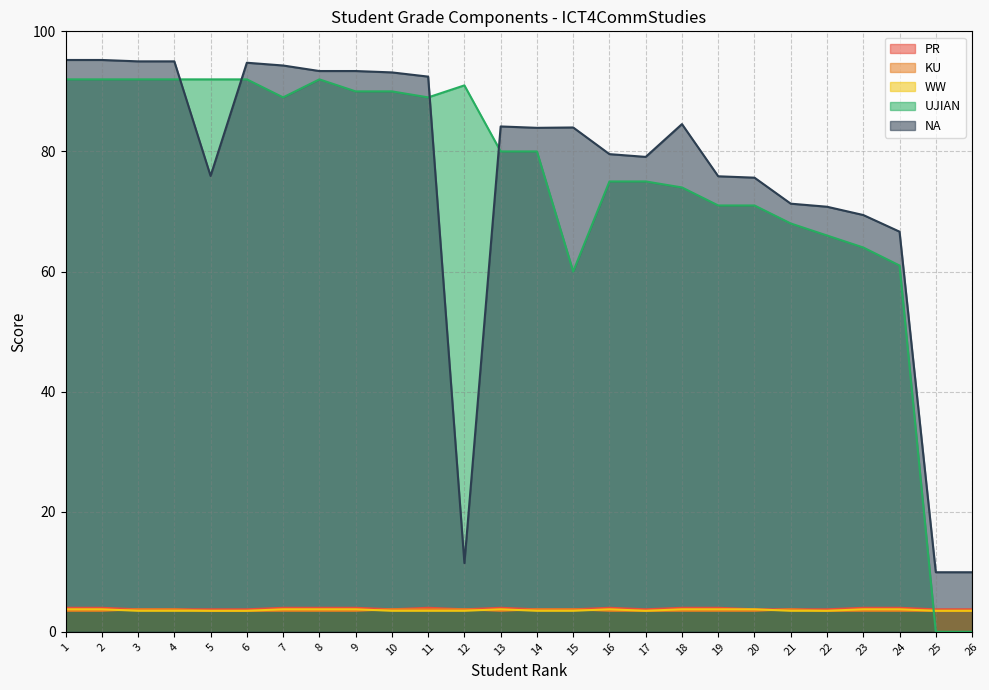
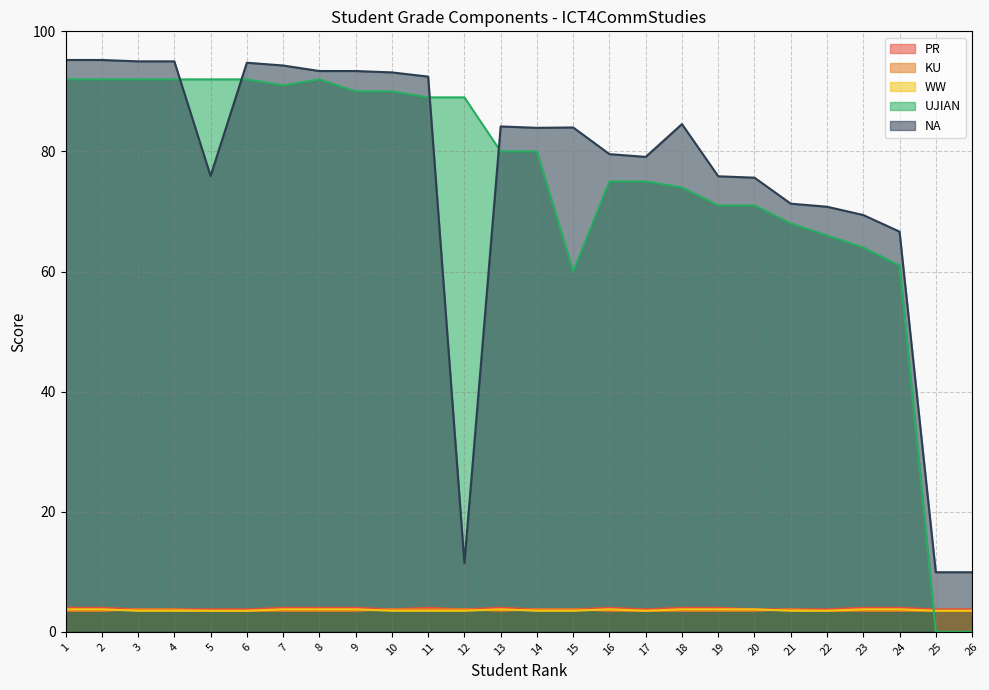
  {
    "UJIAN": {
      "1": 92,
      "2": 92,
      "3": 92,
      "4": 92,
      "5": 92,
      "6": 92,
-     "7": 89,
+     "7": 91,
      "8": 92,
      "9": 90,
      "10": 90,
      "11": 89,
-     "12": 91,
+     "12": 89,
      "13": 80,
      "14": 80,
      "15": 60,
      "16": 75,
      "17": 75,
      "18": 74,
      "19": 71,
      "20": 71,
      "21": 68,
      "22": 66,
      "23": 64,
      "24": 61,
      "25": 0,
      "26": 0
    },
    "NA": {
      "1": 95,
      "2": 95,
      "3": 95,
      "4": 95,
      "5": 76,
      "6": 95,
      "7": 94,
      "8": 93,
      "9": 93,
      "10": 93,
      "11": 92,
      "12": 11,
      "13": 84,
      "14": 84,
      "15": 84,
      "16": 80,
      "17": 79,
      "18": 85,
      "19": 76,
      "20": 76,
      "21": 71,
      "22": 71,
      "23": 69,
      "24": 67,
      "25": 10,
      "26": 10
    }
  }
